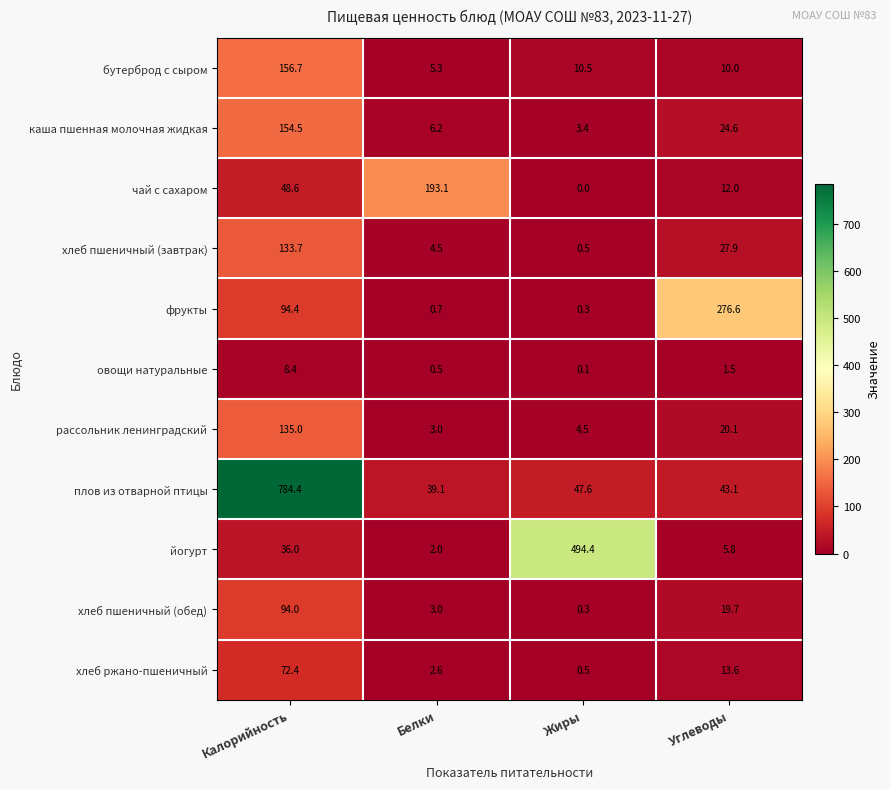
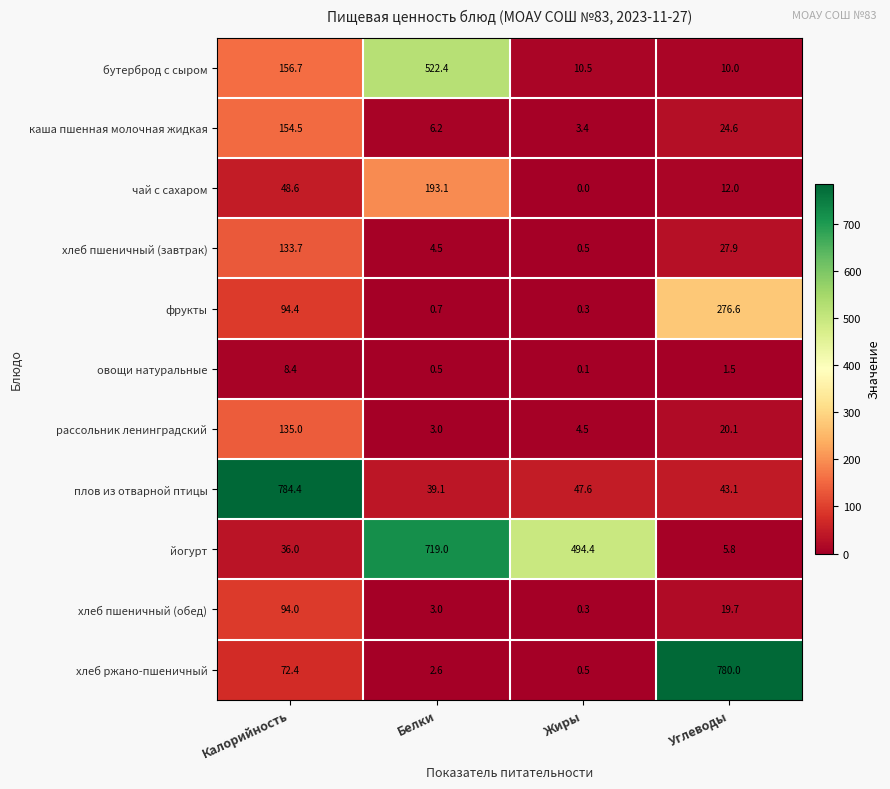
  {
    "бутерброд с сыром": {
      "Калорийность": 156.7,
-     "Белки": 5.3,
+     "Белки": 522.4,
      "Жиры": 10.5,
      "Углеводы": 10.0
    },
    "каша пшенная молочная жидкая": {
      "Калорийность": 154.5,
      "Белки": 6.2,
      "Жиры": 3.4,
      "Углеводы": 24.6
    },
    "чай с сахаром": {
      "Калорийность": 48.6,
      "Белки": 193.1,
      "Жиры": 0.0,
      "Углеводы": 12.0
    },
    "хлеб пшеничный (завтрак)": {
      "Калорийность": 133.7,
      "Белки": 4.5,
      "Жиры": 0.5,
      "Углеводы": 27.9
    },
    "фрукты": {
      "Калорийность": 94.4,
      "Белки": 0.7,
      "Жиры": 0.3,
      "Углеводы": 276.6
    },
    "овощи натуральные": {
      "Калорийность": 8.4,
      "Белки": 0.5,
      "Жиры": 0.1,
      "Углеводы": 1.5
    },
    "рассольник ленинградский": {
      "Калорийность": 135.0,
      "Белки": 3.0,
      "Жиры": 4.5,
      "Углеводы": 20.1
    },
    "плов из отварной птицы": {
      "Калорийность": 784.4,
      "Белки": 39.1,
      "Жиры": 47.6,
      "Углеводы": 43.1
    },
    "йогурт": {
      "Калорийность": 36.0,
-     "Белки": 2.0,
+     "Белки": 719.0,
      "Жиры": 494.4,
      "Углеводы": 5.8
    },
    "хлеб пшеничный (обед)": {
      "Калорийность": 94.0,
      "Белки": 3.0,
      "Жиры": 0.3,
      "Углеводы": 19.7
    },
    "хлеб ржано-пшеничный": {
      "Калорийность": 72.4,
      "Белки": 2.6,
      "Жиры": 0.5,
-     "Углеводы": 13.6
+     "Углеводы": 780.0
    }
  }
